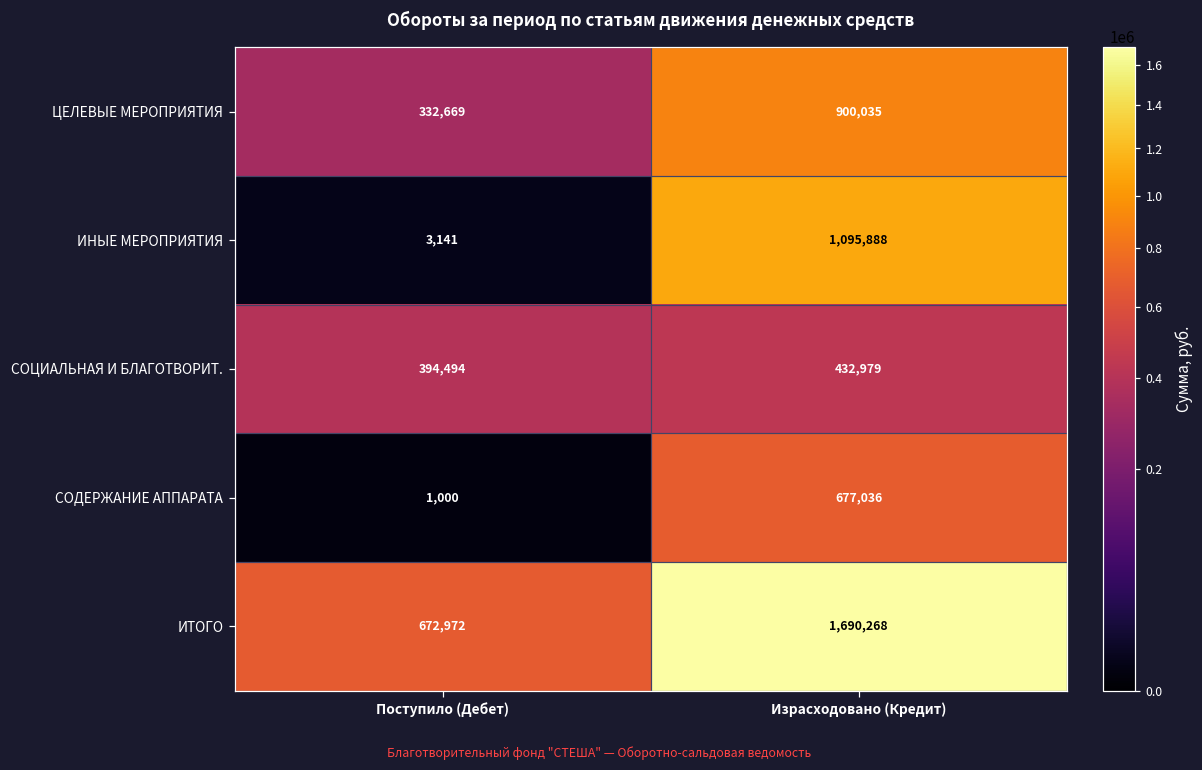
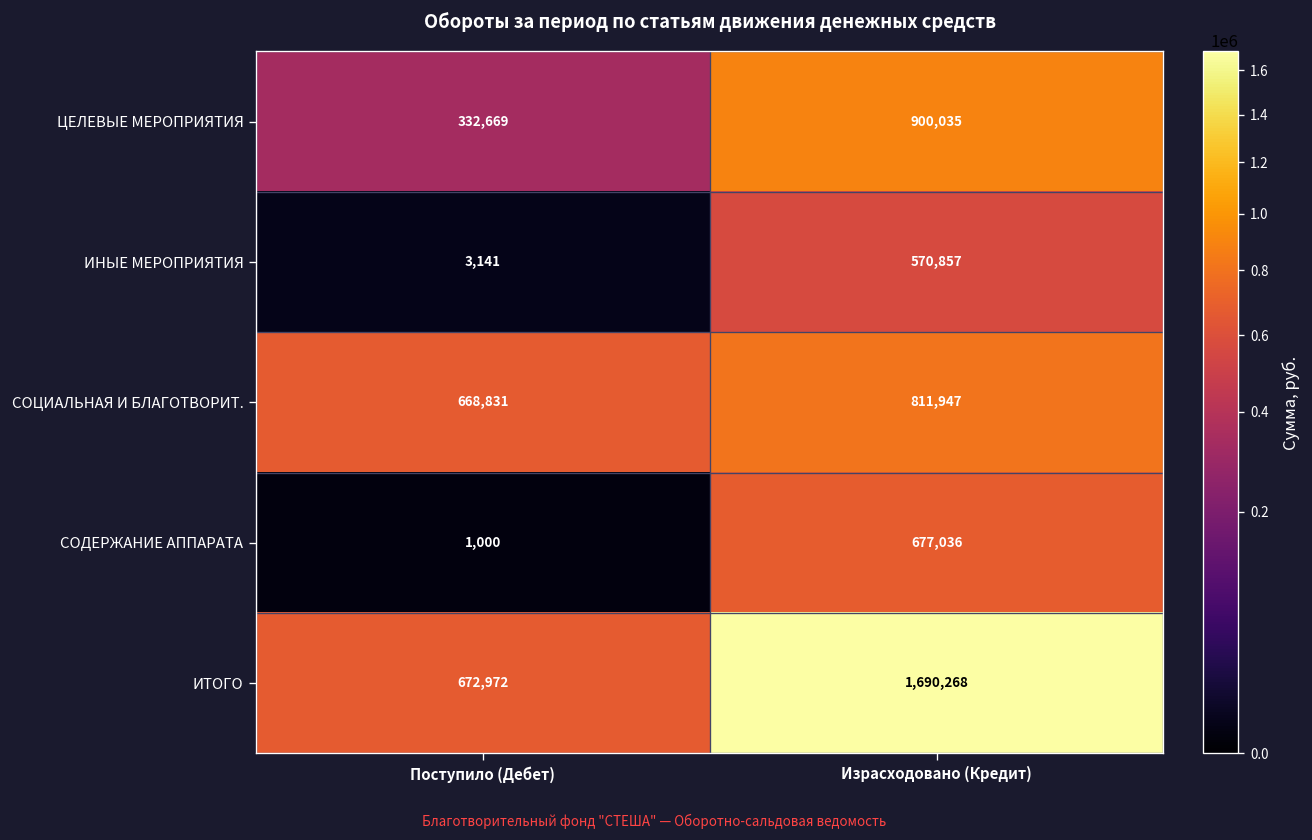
  {
    "ЦЕЛЕВЫЕ МЕРОПРИЯТИЯ": {
      "Поступило (Дебет)": "332,669",
      "Израсходовано (Кредит)": "900,035"
    },
    "ИНЫЕ МЕРОПРИЯТИЯ": {
      "Поступило (Дебет)": "3,141",
-     "Израсходовано (Кредит)": "1,095,888"
+     "Израсходовано (Кредит)": "570,857"
    },
    "СОЦИАЛЬНАЯ И БЛАГОТВОРИТ.": {
-     "Поступило (Дебет)": "394,494",
-     "Израсходовано (Кредит)": "432,979"
+     "Поступило (Дебет)": "668,831",
+     "Израсходовано (Кредит)": "811,947"
    },
    "СОДЕРЖАНИЕ АППАРАТА": {
      "Поступило (Дебет)": "1,000",
      "Израсходовано (Кредит)": "677,036"
    },
    "ИТОГО": {
      "Поступило (Дебет)": "672,972",
      "Израсходовано (Кредит)": "1,690,268"
    }
  }
